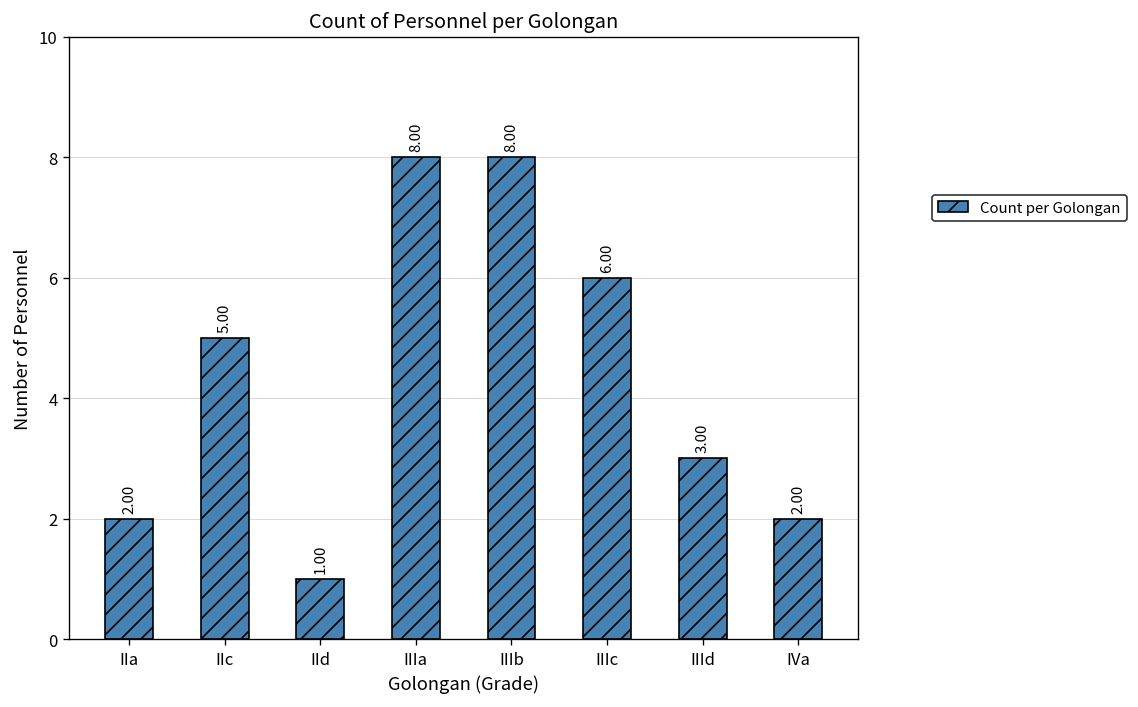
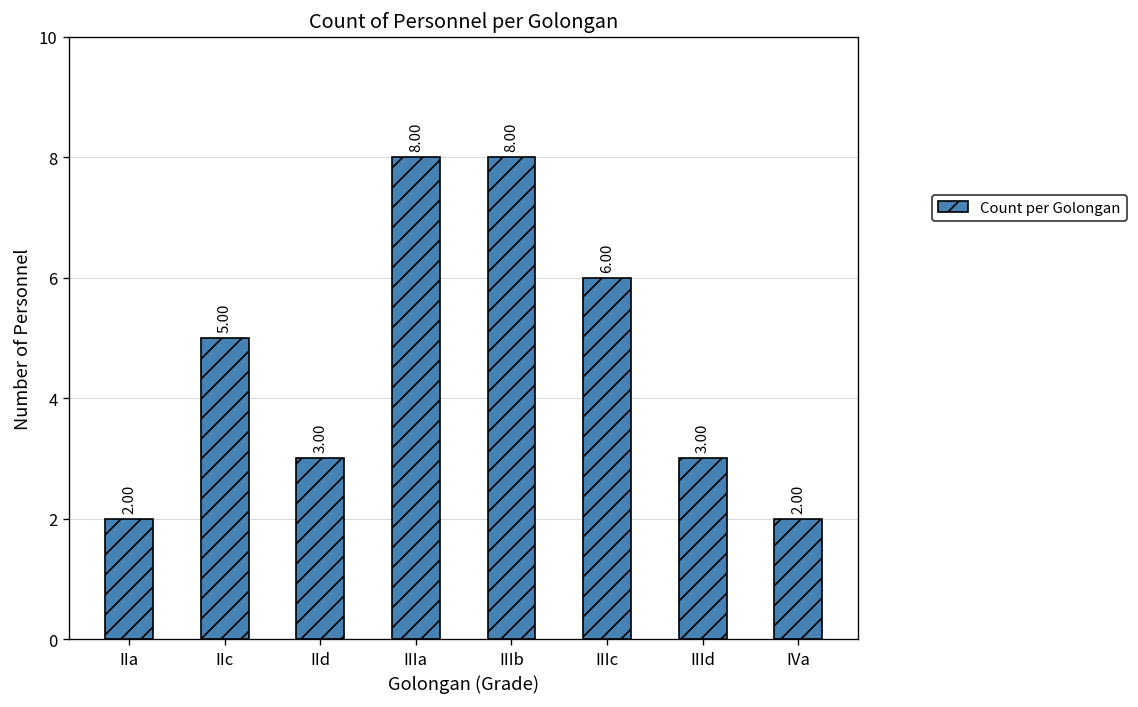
  {
    "IIa": 2.00,
    "IIc": 5.00,
-   "IId": 1.00,
+   "IId": 3.00,
    "IIIa": 8.00,
    "IIIb": 8.00,
    "IIIc": 6.00,
    "IIId": 3.00,
    "IVa": 2.00
  }
